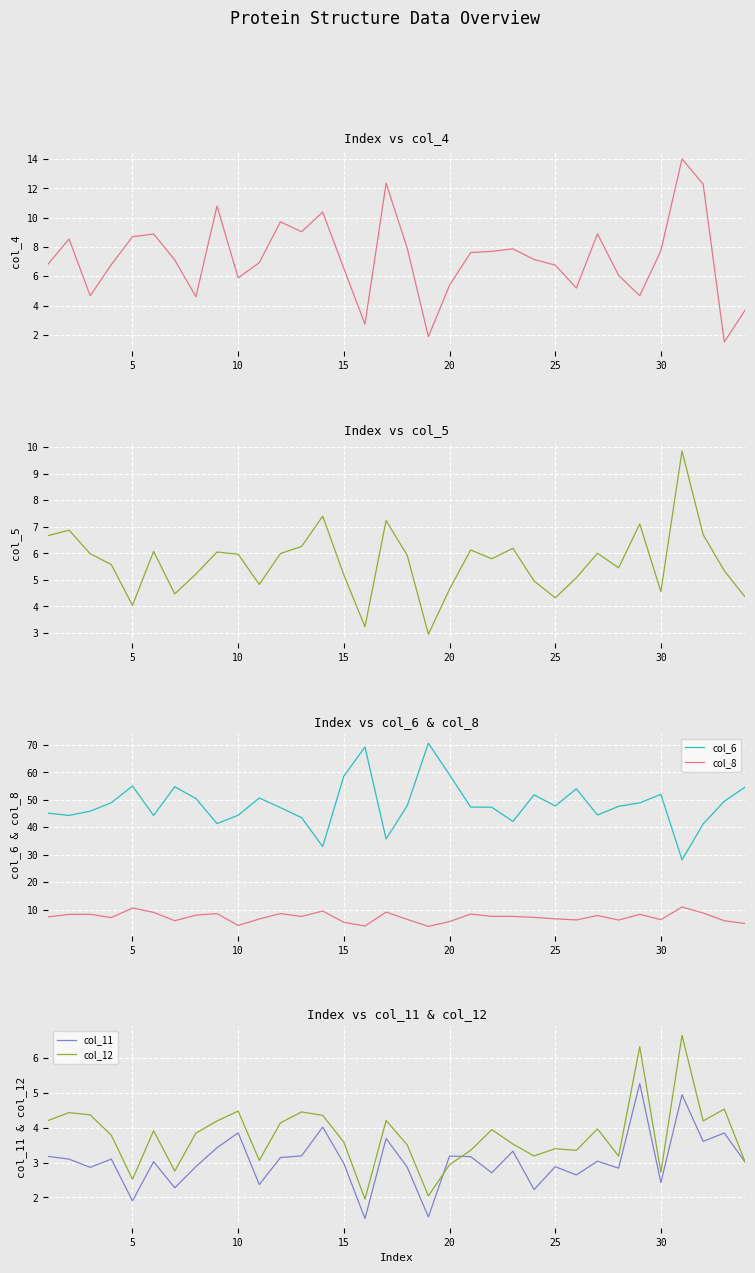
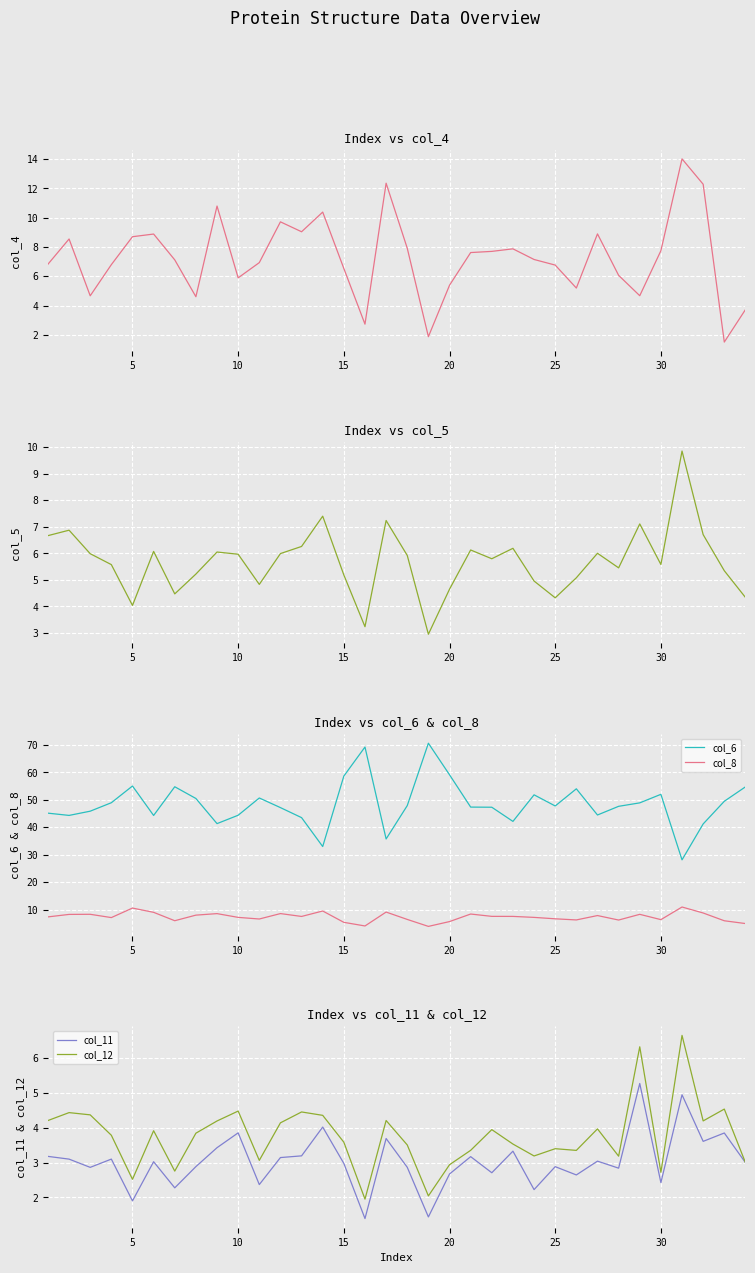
  {
    "Index vs col_4": {
      "5": 8.7,
      "10": 5.9,
      "15": 6.5,
      "20": 5.4,
      "25": 6.8,
      "30": 7.7
    },
    "Index vs col_5": {
      "5": 4.0,
      "10": 6.0,
      "15": 5.2,
      "20": 4.6,
      "25": 4.3,
-     "30": 4.6
+     "30": 5.6
    },
    "Index vs col_6 & col_8": {
      "col_6": {
        "5": 55,
        "10": 44,
        "15": 59,
        "20": 59,
        "25": 48,
        "30": 52
      },
      "col_8": {
        "5": 11,
-       "10": 4,
+       "10": 7,
        "15": 5,
        "20": 6,
        "25": 7,
        "30": 6
      }
    },
    "Index vs col_11 & col_12": {
      "col_11": {
        "5": 1.9,
        "10": 3.9,
        "15": 3.0,
-       "20": 3.2,
+       "20": 2.7,
        "25": 2.9,
        "30": 2.4
      },
      "col_12": {
        "5": 2.5,
        "10": 4.5,
        "15": 3.6,
        "20": 2.9,
        "25": 3.4,
        "30": 2.7
      }
    }
  }
